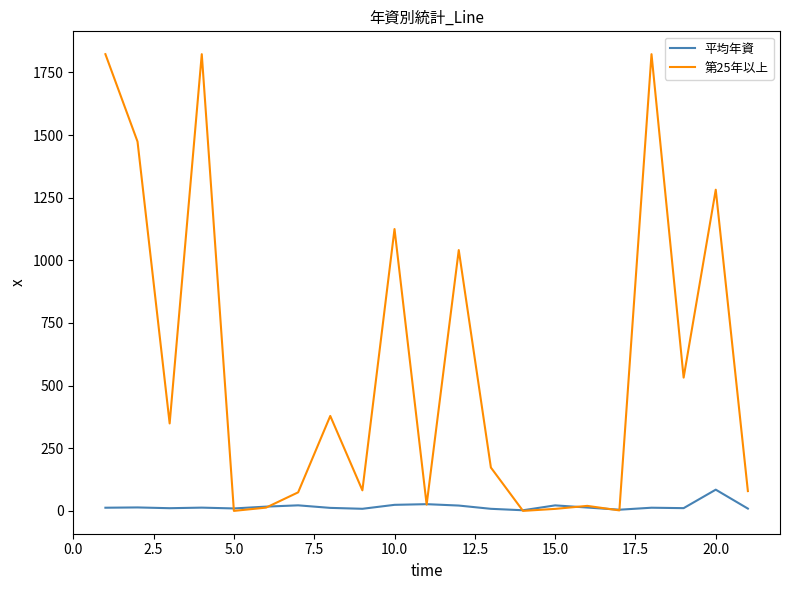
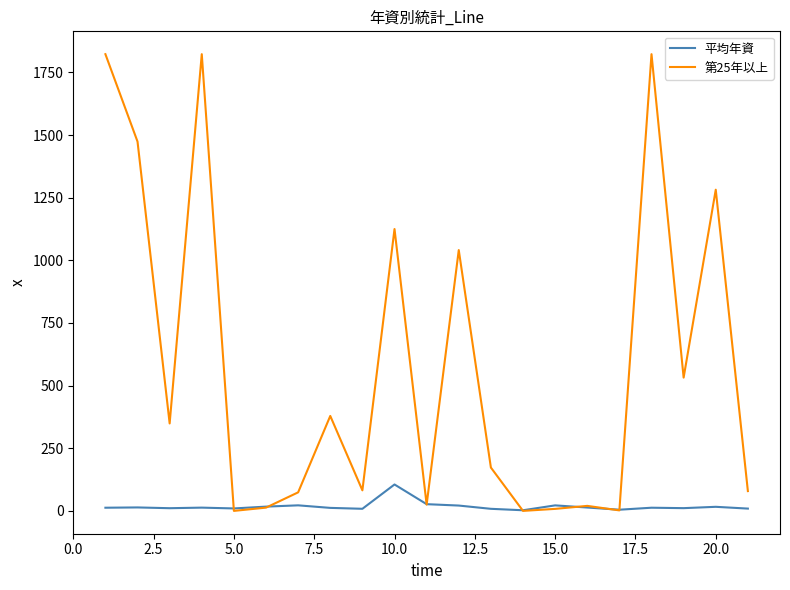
  {
    "平均年資": {
-     "10.0": 20,
+     "10.0": 110,
      "15.0": 20,
-     "20.0": 80
+     "20.0": 20
    },
    "第25年以上": {
      "10.0": 1130,
      "15.0": 10,
      "20.0": 1280
    }
  }
